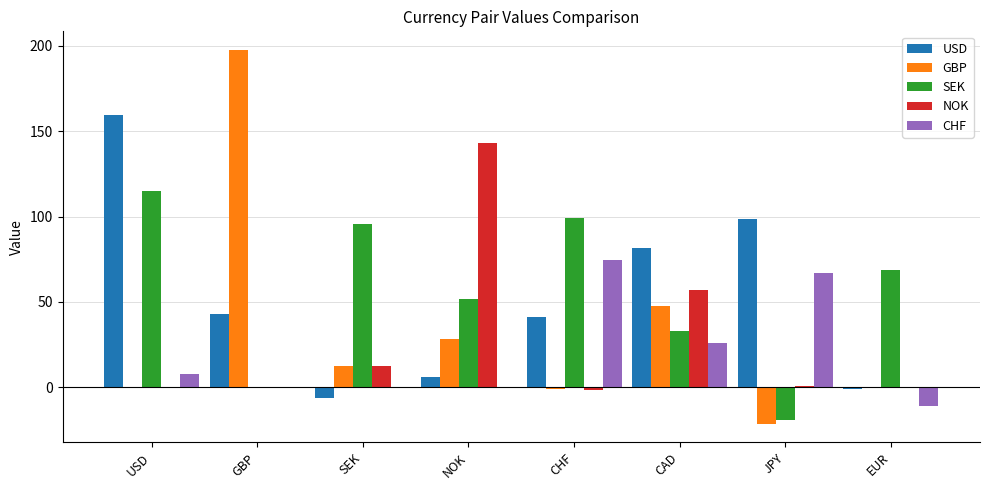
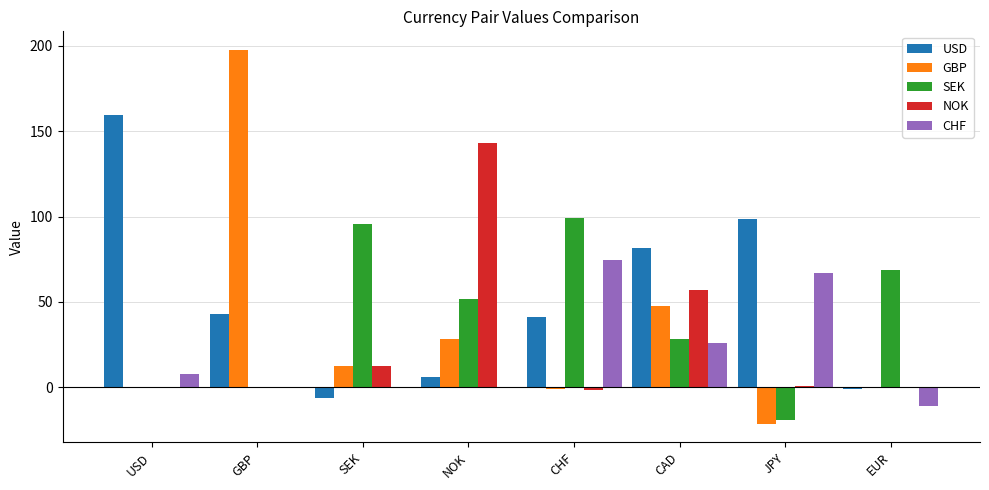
  {
    "USD": {
      "USD": 159,
      "GBP": 43,
      "SEK": -6,
      "NOK": 6,
      "CHF": 41,
      "CAD": 82,
      "JPY": 99
    },
    "GBP": {
      "USD": 0,
      "GBP": 197,
      "SEK": 12,
      "NOK": 28,
      "CAD": 48,
      "JPY": -21
    },
    "SEK": {
-     "USD": 115,
+     "USD": 0,
      "GBP": 0,
      "SEK": 95,
      "NOK": 52,
      "CHF": 99,
-     "CAD": 33,
+     "CAD": 28,
      "JPY": -19,
      "EUR": 68
    },
    "NOK": {
      "USD": 0,
      "GBP": 0,
      "SEK": 13,
      "NOK": 143,
      "CHF": -2,
      "CAD": 57
    },
    "CHF": {
      "USD": 8,
      "GBP": 0,
      "SEK": 0,
      "NOK": 0,
      "CHF": 74,
      "CAD": 26,
      "JPY": 67,
      "EUR": -11
    }
  }
